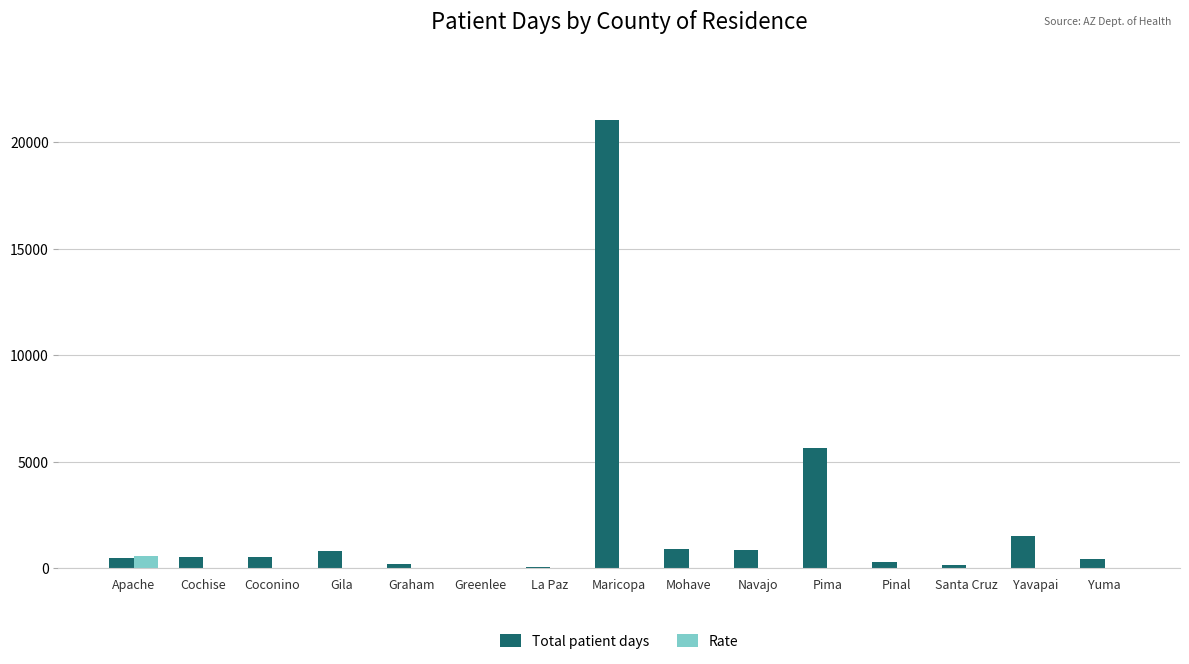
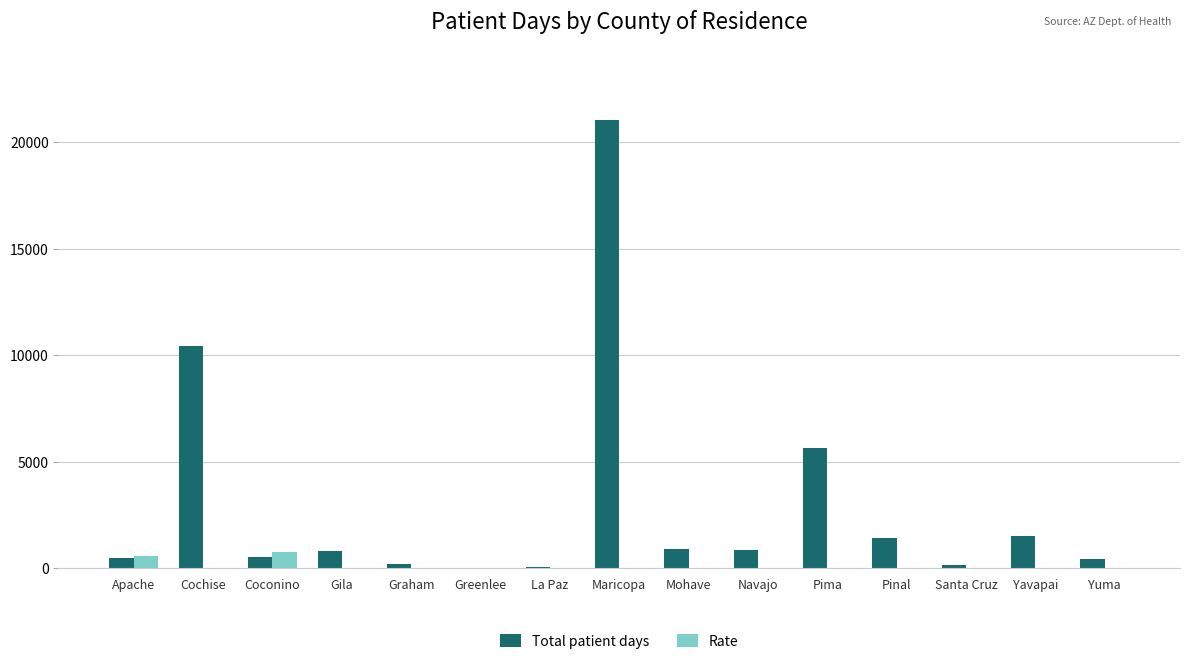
  {
    "Total patient days": {
      "Apache": 500,
-     "Cochise": 500,
+     "Cochise": 10400,
      "Coconino": 500,
      "Gila": 800,
      "Graham": 200,
      "Maricopa": 21000,
      "Mohave": 900,
      "Navajo": 900,
      "Pima": 5600,
-     "Pinal": 300,
+     "Pinal": 1400,
      "Santa Cruz": 200,
      "Yavapai": 1500,
      "Yuma": 400
    },
    "Rate": {
      "Apache": 600,
-     "Coconino": 0
+     "Coconino": 700
    }
  }
